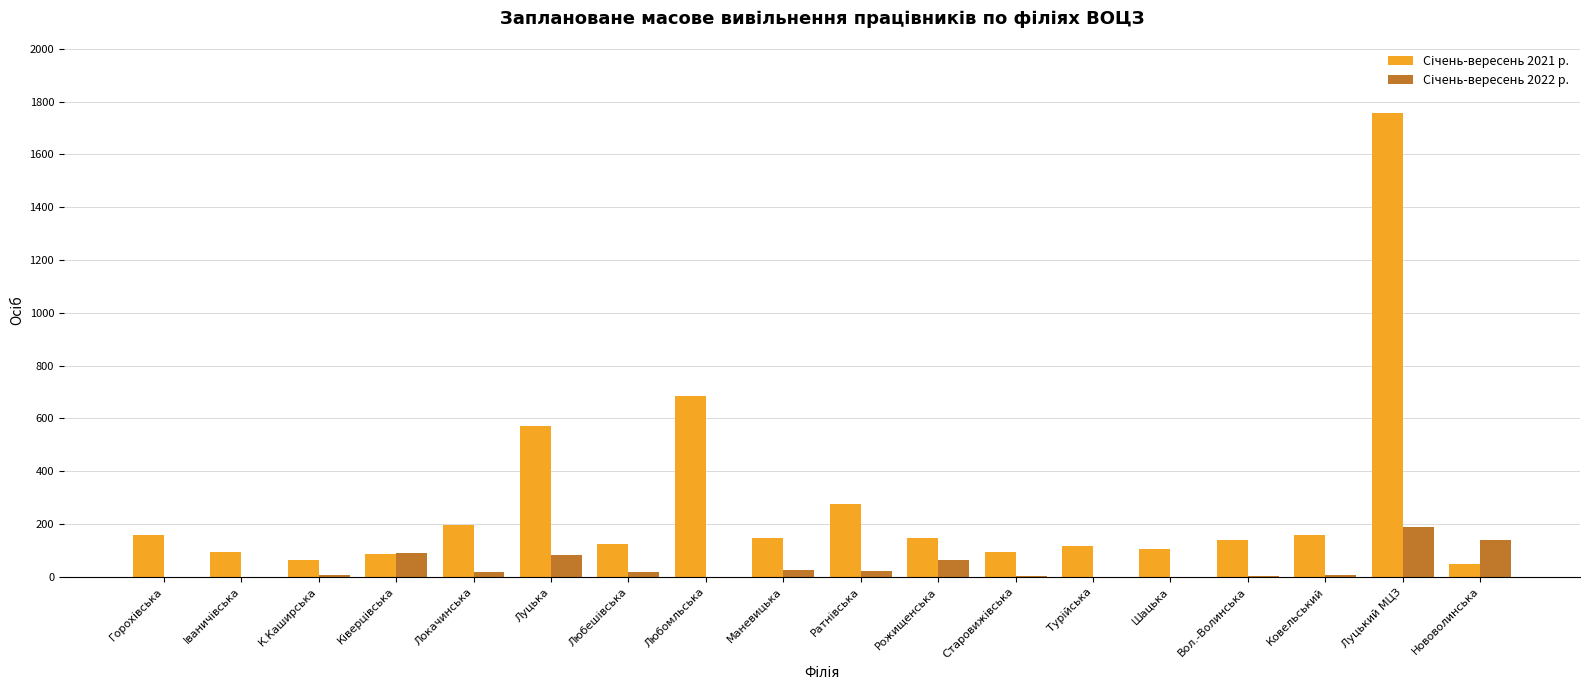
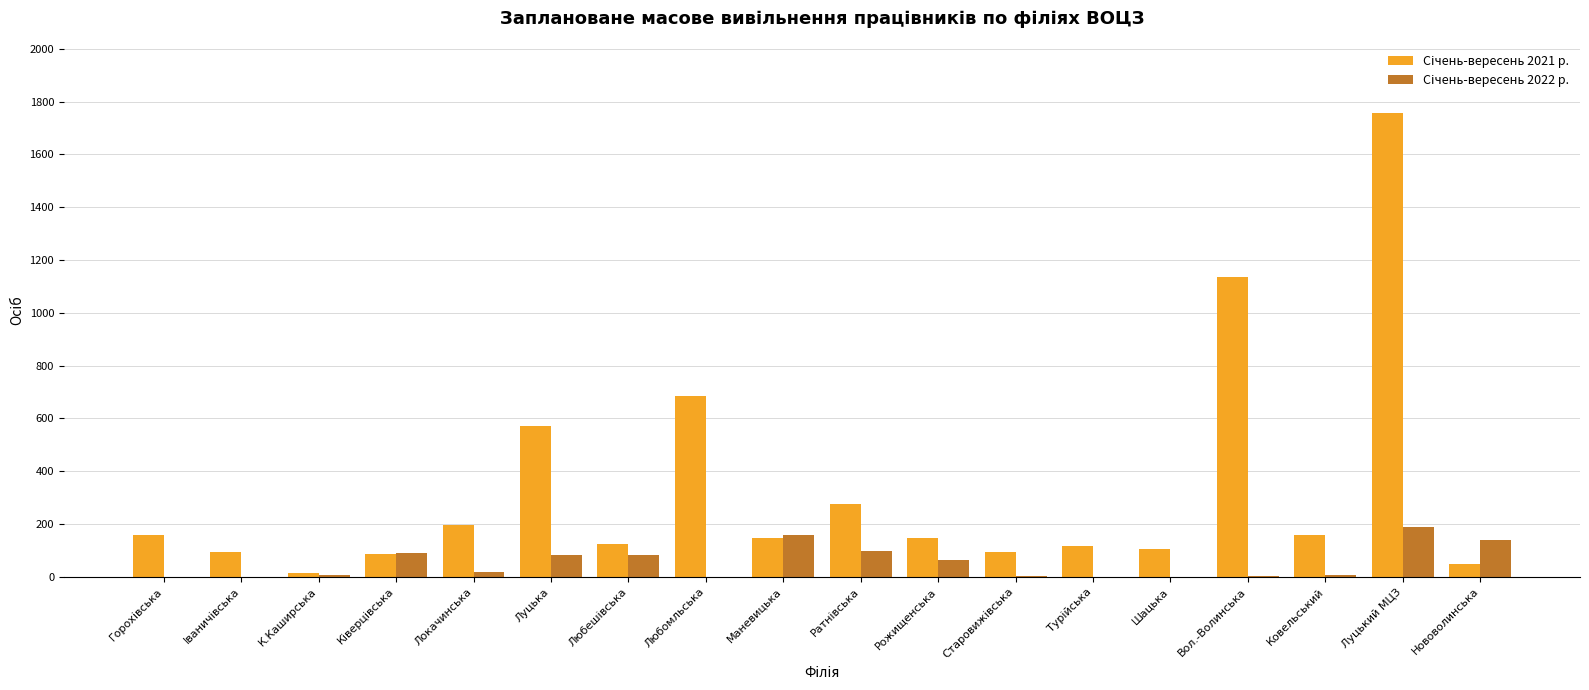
  {
    "Січень-вересень 2021 р.": {
      "Горохівська": 160,
      "Іваничівська": 90,
-     "К.Каширська": 60,
+     "К.Каширська": 20,
      "Ківерцівська": 90,
      "Локачинська": 200,
      "Луцька": 570,
      "Любешівська": 120,
      "Любомльська": 690,
      "Маневицька": 150,
      "Ратнівська": 280,
      "Рожищенська": 150,
      "Старовижівська": 90,
      "Турійська": 120,
      "Шацька": 100,
-     "Вол.-Волинська": 140,
+     "Вол.-Волинська": 1140,
      "Ковельський": 160,
      "Луцький МЦЗ": 1760,
      "Нововолинська": 50
    },
    "Січень-вересень 2022 р.": {
      "Горохівська": 0,
      "Іваничівська": 0,
      "Ківерцівська": 90,
      "Локачинська": 20,
      "Луцька": 80,
-     "Любешівська": 20,
+     "Любешівська": 80,
      "Любомльська": 0,
-     "Маневицька": 30,
-     "Ратнівська": 20,
+     "Маневицька": 160,
+     "Ратнівська": 100,
      "Рожищенська": 70,
      "Турійська": 0,
      "Шацька": 0,
      "Луцький МЦЗ": 190,
      "Нововолинська": 140
    }
  }
